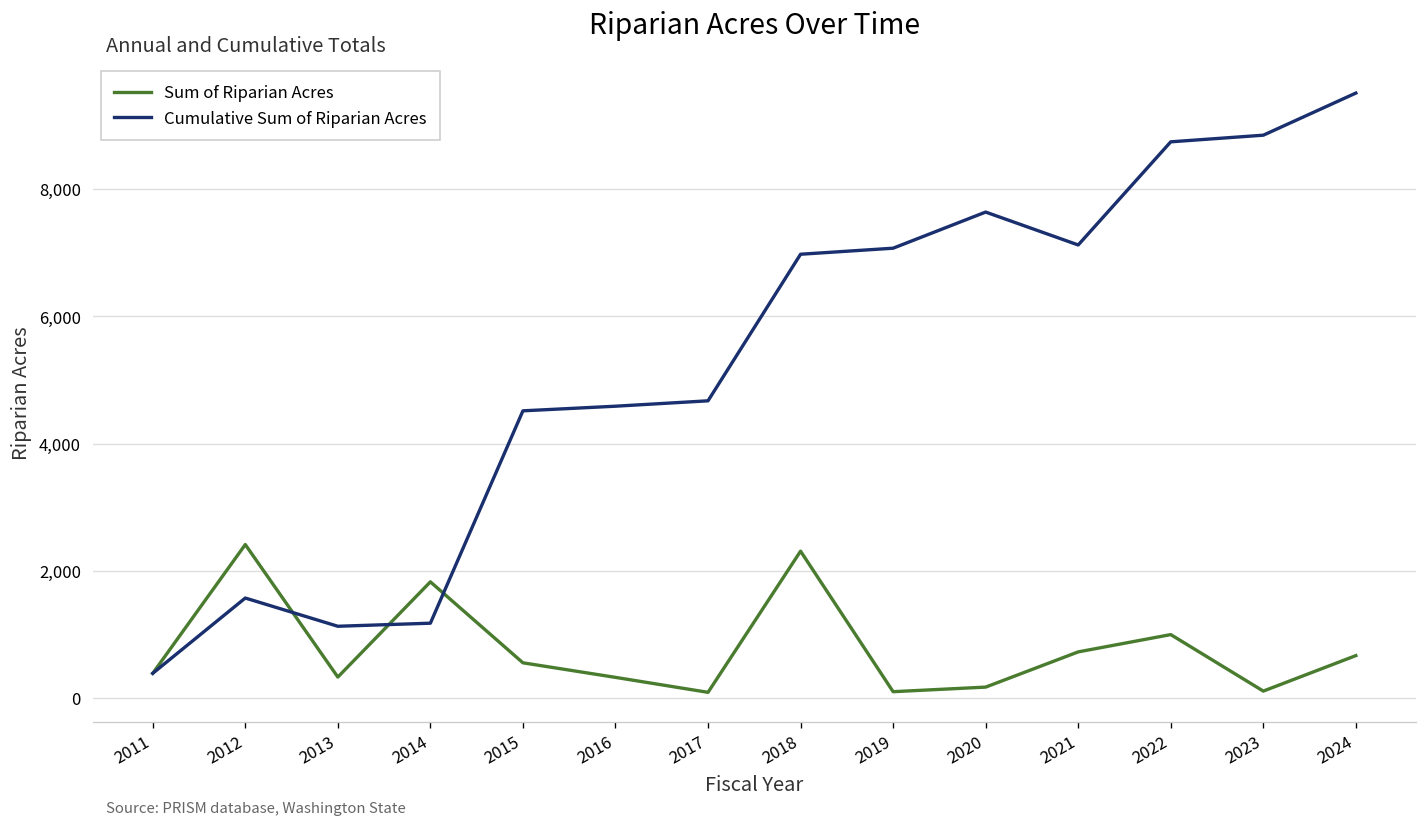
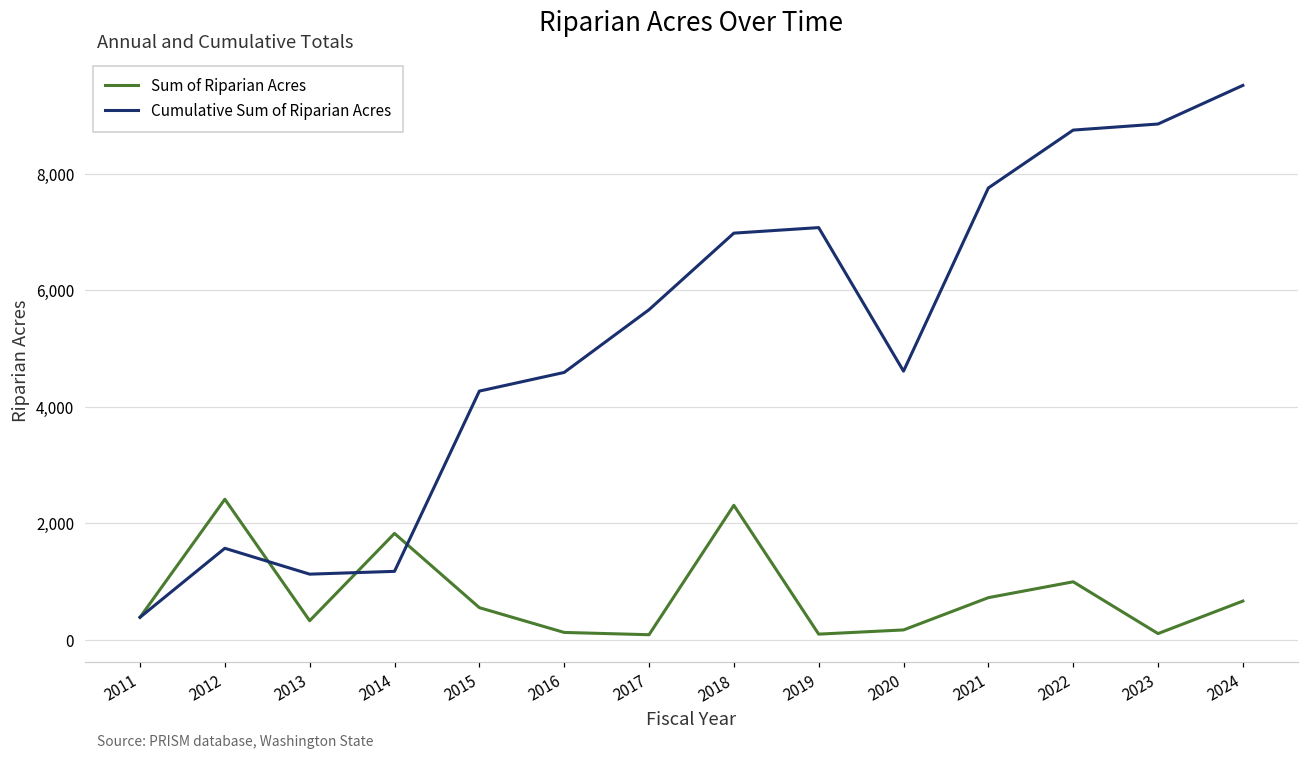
  {
    "Sum of Riparian Acres": {
      "2012": "2,400",
      "2013": "300",
      "2014": "1,800",
      "2015": "500",
-     "2016": "300",
+     "2016": "100",
      "2017": "100",
      "2018": "2,300",
      "2019": "100",
      "2020": "200",
      "2021": "700",
      "2022": "1,000",
      "2023": "100",
      "2024": "700"
    },
    "Cumulative Sum of Riparian Acres": {
      "2012": "1,600",
      "2013": "1,100",
      "2014": "1,200",
-     "2015": "4,500",
+     "2015": "4,300",
      "2016": "4,600",
-     "2017": "4,700",
+     "2017": "5,700",
      "2018": "7,000",
      "2019": "7,100",
-     "2020": "7,600",
-     "2021": "7,100",
+     "2020": "4,600",
+     "2021": "7,800",
      "2022": "8,700",
      "2023": "8,900",
      "2024": "9,500"
    }
  }
